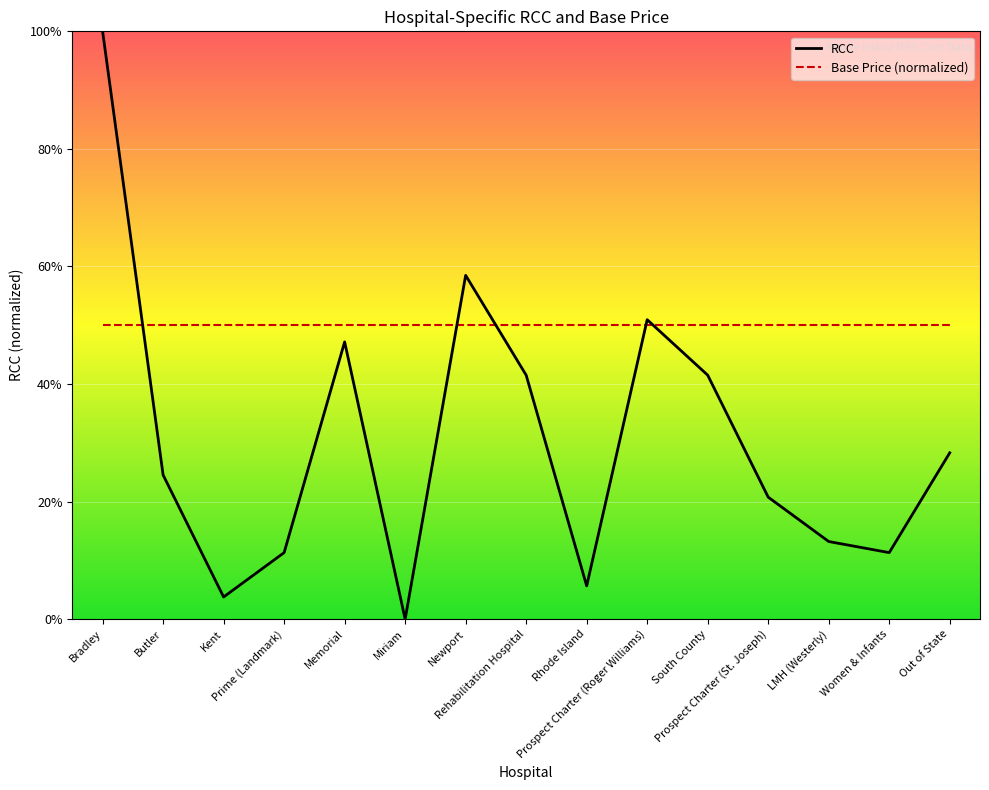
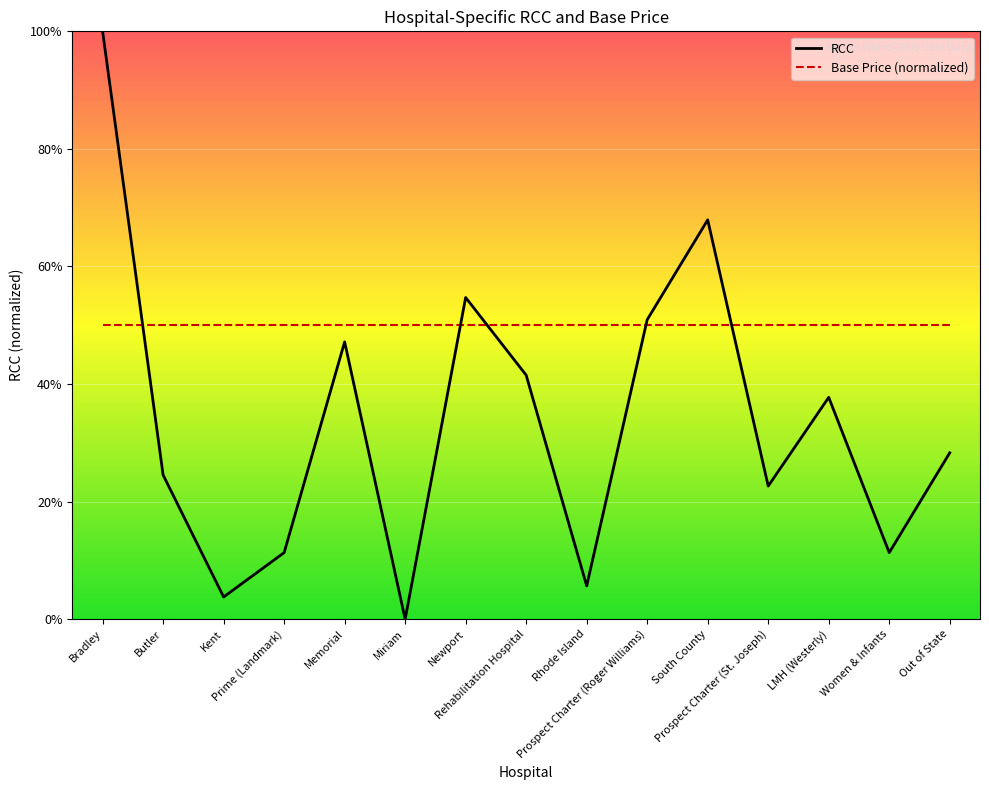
  {
    "RCC": {
      "Bradley": "100%",
      "Butler": "25%",
      "Kent": "4%",
      "Prime (Landmark)": "11%",
      "Memorial": "47%",
      "Miriam": "0%",
-     "Newport": "58%",
+     "Newport": "55%",
      "Rehabilitation Hospital": "42%",
      "Rhode Island": "6%",
      "Prospect Charter (Roger Williams)": "51%",
-     "South County": "42%",
-     "Prospect Charter (St. Joseph)": "21%",
-     "LMH (Westerly)": "13%",
+     "South County": "68%",
+     "Prospect Charter (St. Joseph)": "23%",
+     "LMH (Westerly)": "38%",
      "Women & Infants": "11%",
      "Out of State": "28%"
    },
    "Base Price (normalized)": {
      "Bradley": "50%",
      "Butler": "50%",
      "Kent": "50%",
      "Prime (Landmark)": "50%",
      "Memorial": "50%",
      "Miriam": "50%",
      "Newport": "50%",
      "Rehabilitation Hospital": "50%",
      "Rhode Island": "50%",
      "Prospect Charter (Roger Williams)": "50%",
      "South County": "50%",
      "Prospect Charter (St. Joseph)": "50%",
      "LMH (Westerly)": "50%",
      "Women & Infants": "50%",
      "Out of State": "50%"
    }
  }
